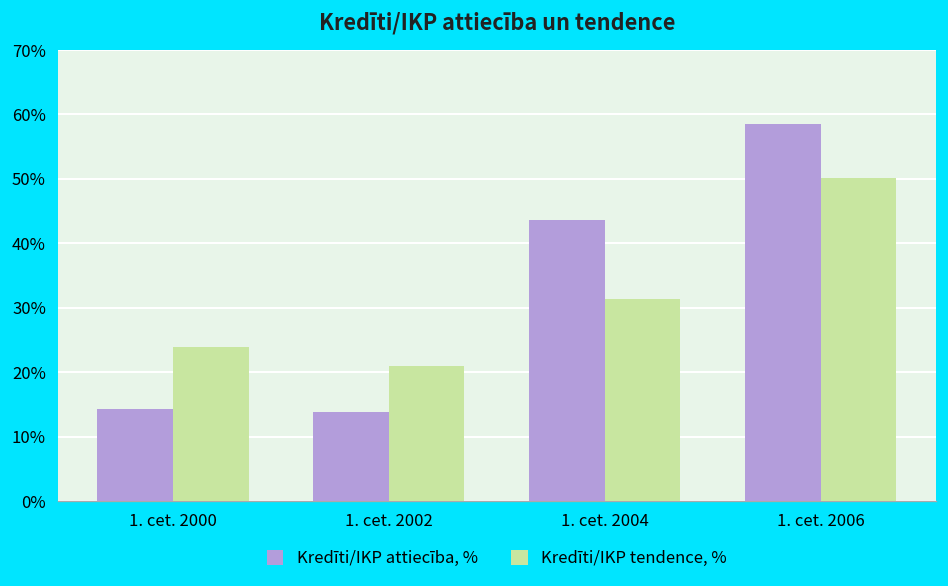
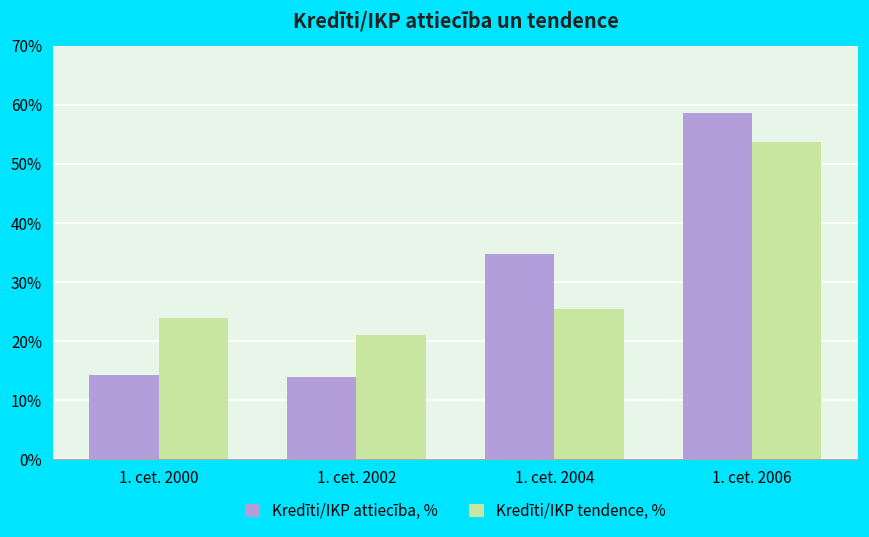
  {
    "Kredīti/IKP attiecība, %": {
      "1. cet. 2000": "14%",
      "1. cet. 2002": "14%",
-     "1. cet. 2004": "44%",
+     "1. cet. 2004": "35%",
      "1. cet. 2006": "59%"
    },
    "Kredīti/IKP tendence, %": {
      "1. cet. 2000": "24%",
      "1. cet. 2002": "21%",
-     "1. cet. 2004": "31%",
-     "1. cet. 2006": "50%"
+     "1. cet. 2004": "25%",
+     "1. cet. 2006": "54%"
    }
  }
